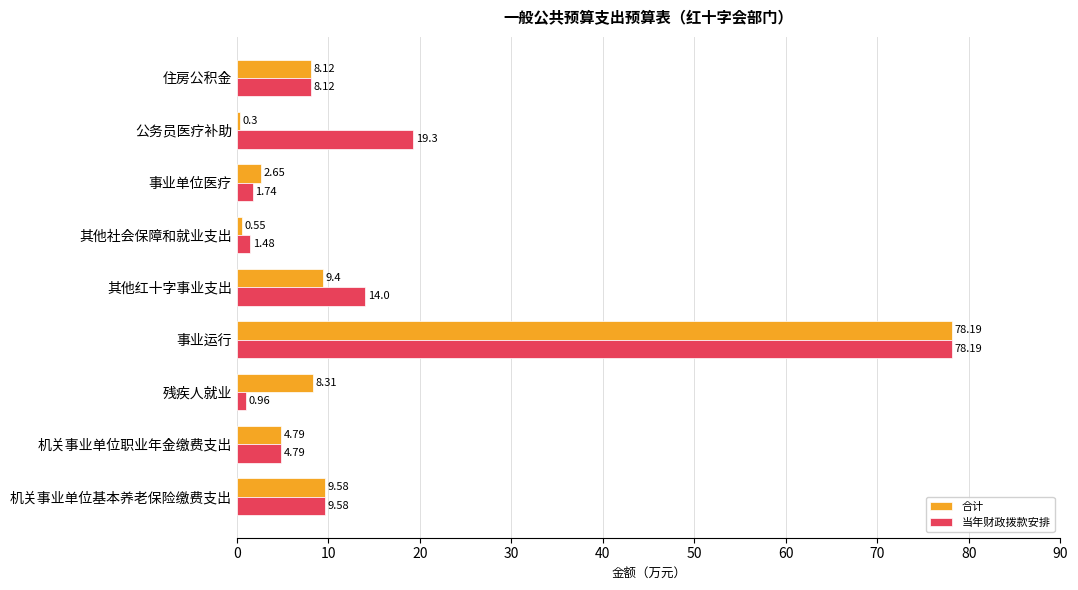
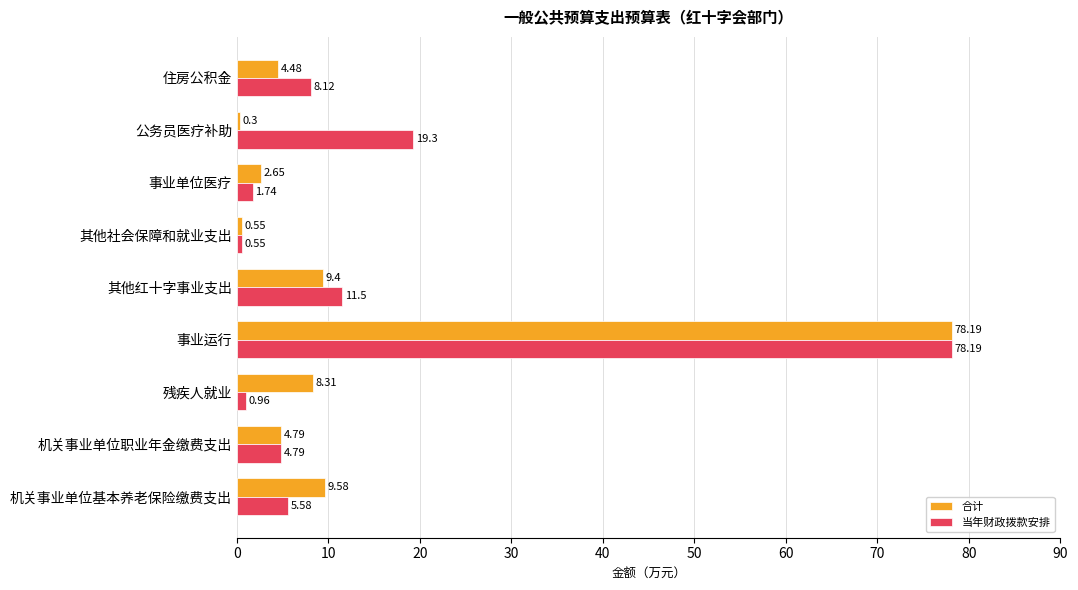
  {
    "合计": {
-     "住房公积金": 8.12,
+     "住房公积金": 4.48,
      "公务员医疗补助": 0.3,
      "事业单位医疗": 2.65,
      "其他社会保障和就业支出": 0.55,
      "其他红十字事业支出": 9.4,
      "事业运行": 78.19,
      "残疾人就业": 8.31,
      "机关事业单位职业年金缴费支出": 4.79,
      "机关事业单位基本养老保险缴费支出": 9.58
    },
    "当年财政拨款安排": {
      "住房公积金": 8.12,
      "公务员医疗补助": 19.3,
      "事业单位医疗": 1.74,
-     "其他社会保障和就业支出": 1.48,
-     "其他红十字事业支出": 14.0,
+     "其他社会保障和就业支出": 0.55,
+     "其他红十字事业支出": 11.5,
      "事业运行": 78.19,
      "残疾人就业": 0.96,
      "机关事业单位职业年金缴费支出": 4.79,
-     "机关事业单位基本养老保险缴费支出": 9.58
+     "机关事业单位基本养老保险缴费支出": 5.58
    }
  }
